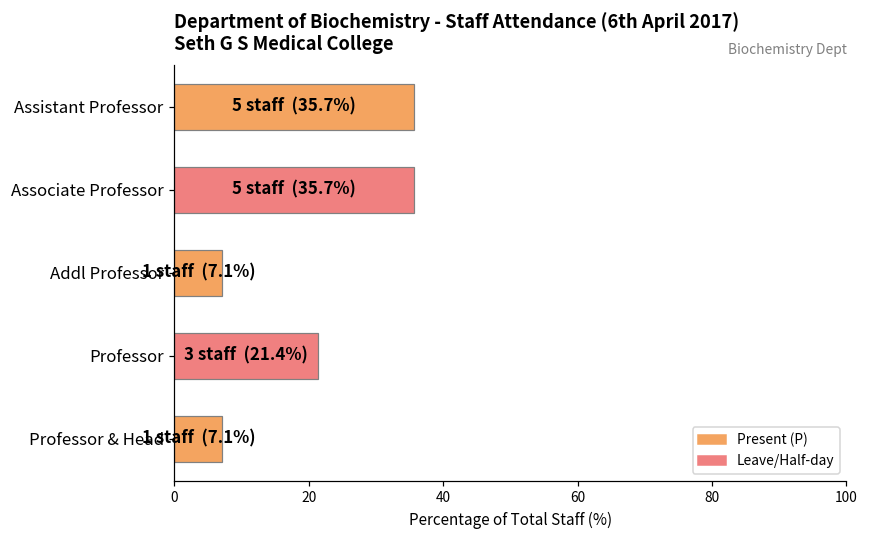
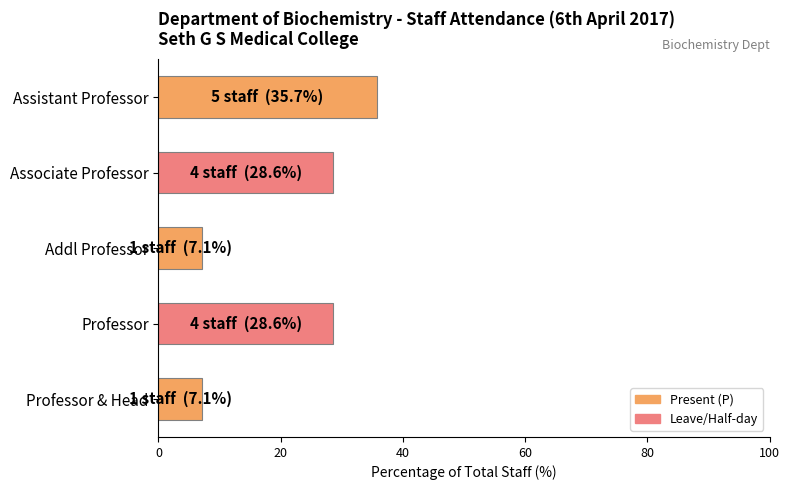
  {
    "Assistant Professor": "(35.7%)",
-   "Associate Professor": "5 staff (35.7%)",
+   "Associate Professor": "4 staff (28.6%)",
    "Addl Professor": "(7.1%)",
-   "Professor": "3 staff (21.4%)",
+   "Professor": "4 staff (28.6%)",
    "Professor & Head": "(7.1%)"
  }
